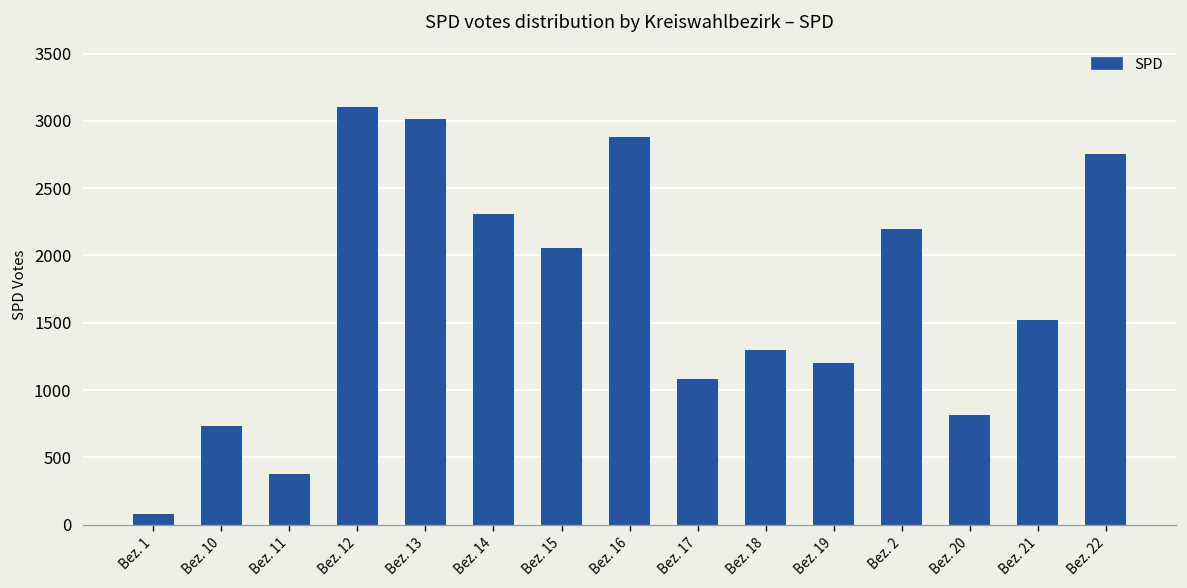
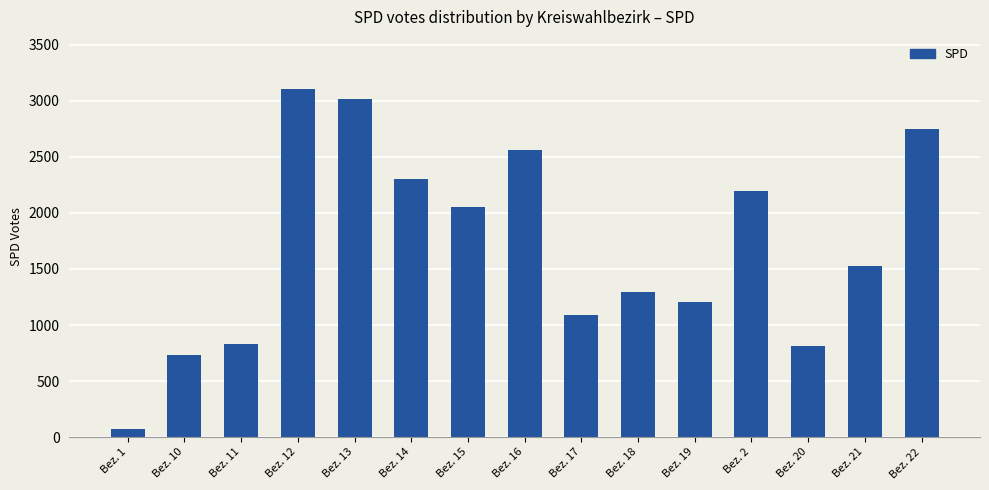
  {
    "Bez. 1": 80,
    "Bez. 10": 730,
-   "Bez. 11": 380,
+   "Bez. 11": 830,
    "Bez. 12": 3100,
    "Bez. 13": 3020,
    "Bez. 14": 2310,
    "Bez. 15": 2050,
-   "Bez. 16": 2880,
+   "Bez. 16": 2560,
    "Bez. 17": 1090,
    "Bez. 18": 1300,
    "Bez. 19": 1200,
    "Bez. 2": 2190,
    "Bez. 20": 820,
    "Bez. 21": 1520,
    "Bez. 22": 2750
  }
